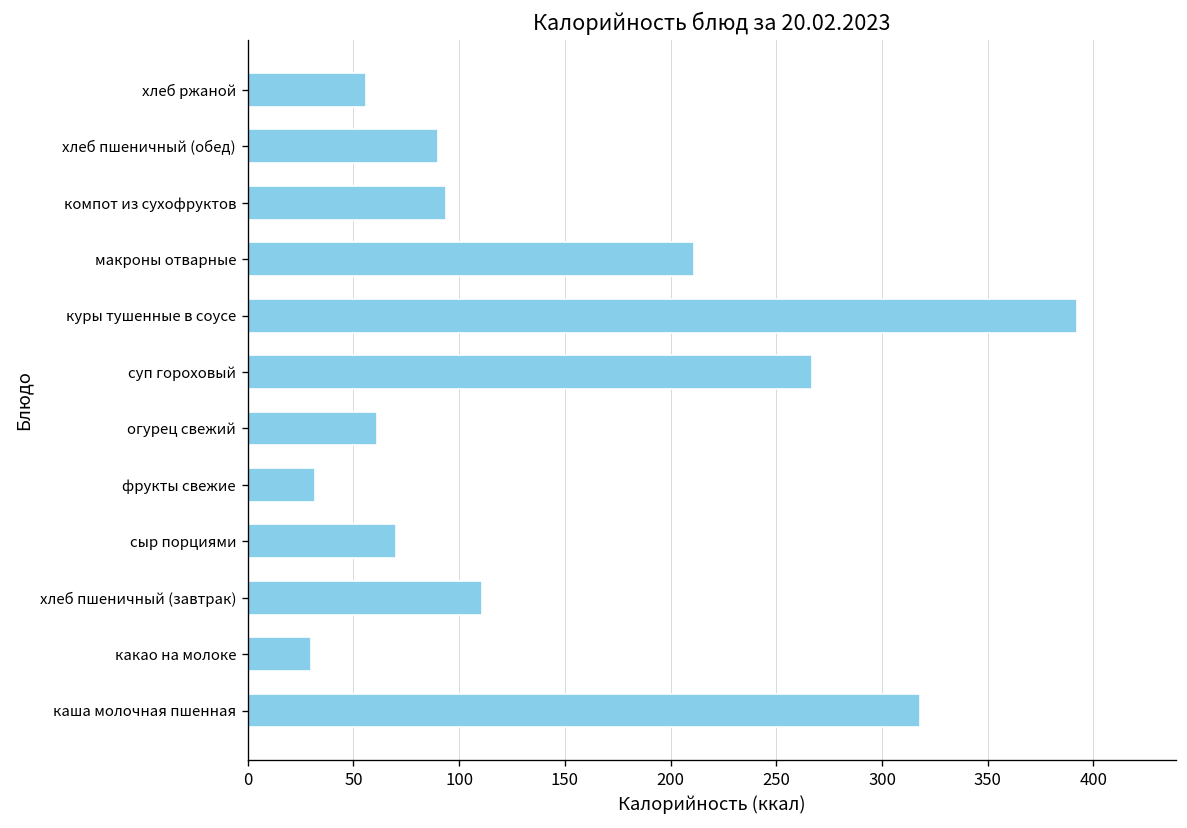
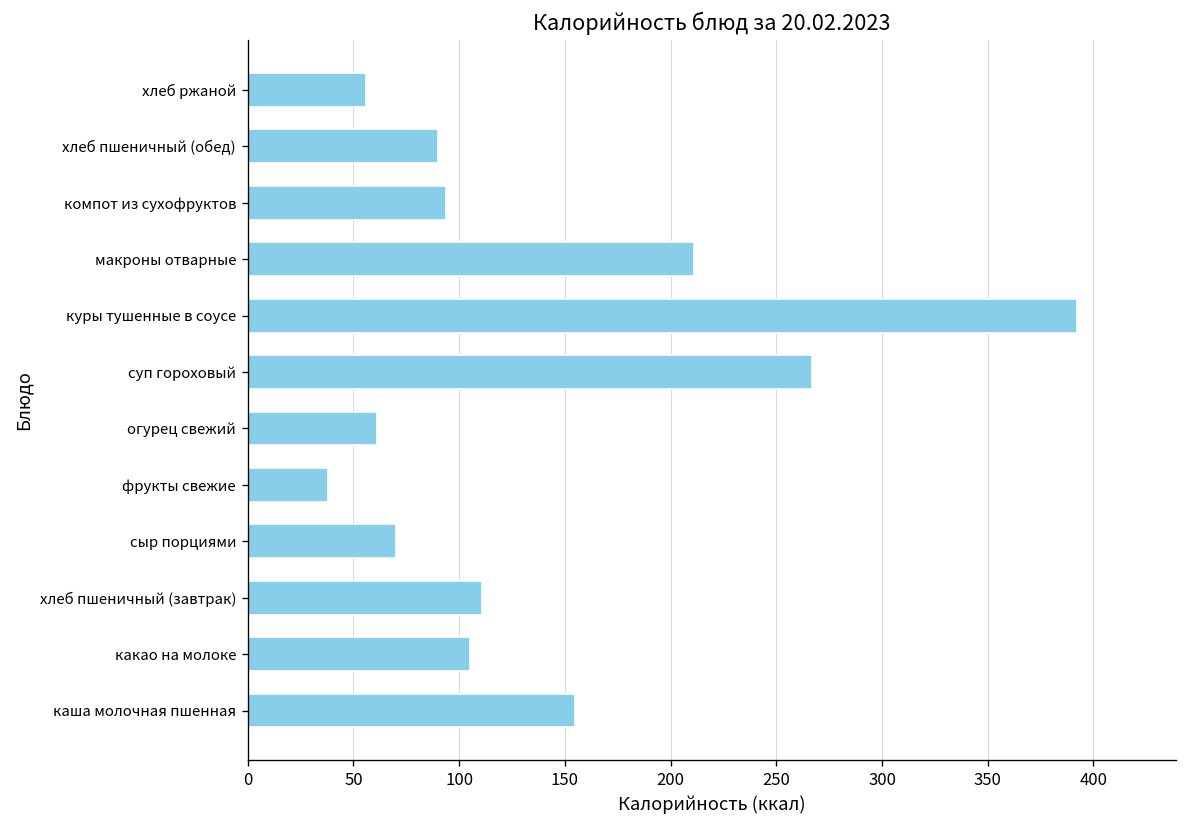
  {
    "хлеб ржаной": 56,
    "хлеб пшеничный (обед)": 90,
    "компот из сухофруктов": 94,
    "макроны отварные": 211,
    "куры тушенные в соусе": 392,
    "суп гороховый": 267,
    "огурец свежий": 61,
-   "фрукты свежие": 32,
+   "фрукты свежие": 38,
    "сыр порциями": 70,
    "хлеб пшеничный (завтрак)": 111,
-   "какао на молоке": 30,
-   "каша молочная пшенная": 318
+   "какао на молоке": 105,
+   "каша молочная пшенная": 155
  }
